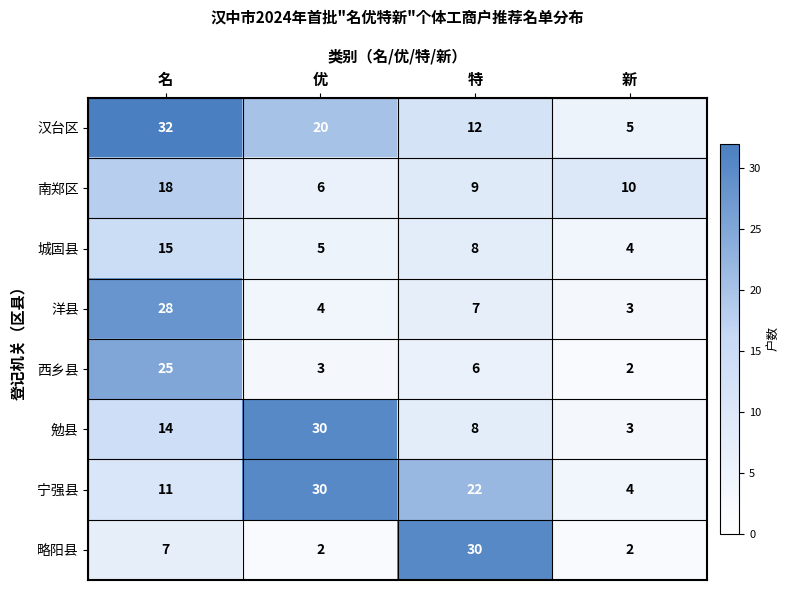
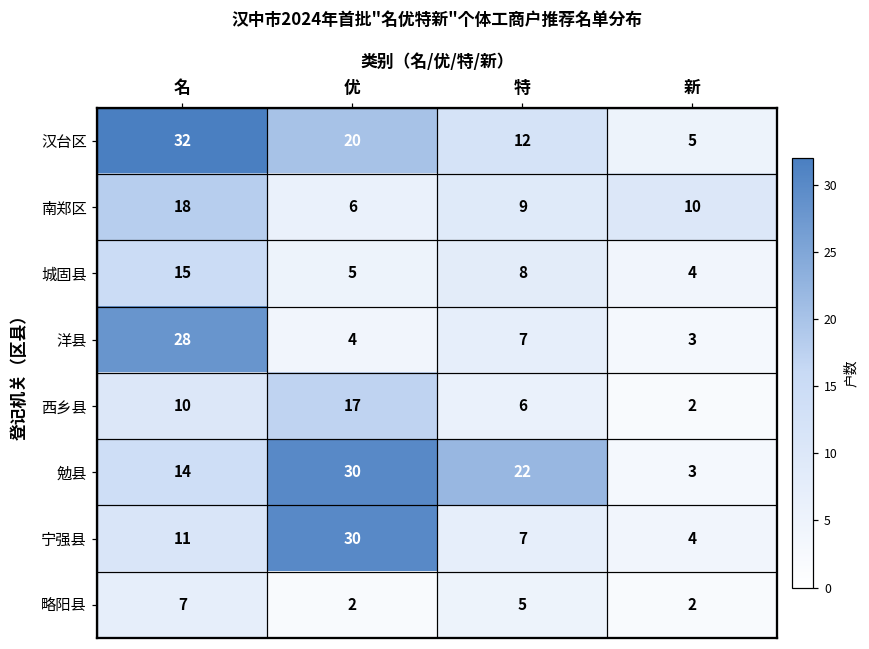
  {
    "汉台区": {
      "名": 32,
      "优": 20,
      "特": 12,
      "新": 5
    },
    "南郑区": {
      "名": 18,
      "优": 6,
      "特": 9,
      "新": 10
    },
    "城固县": {
      "名": 15,
      "优": 5,
      "特": 8,
      "新": 4
    },
    "洋县": {
      "名": 28,
      "优": 4,
      "特": 7,
      "新": 3
    },
    "西乡县": {
-     "名": 25,
-     "优": 3,
+     "名": 10,
+     "优": 17,
      "特": 6,
      "新": 2
    },
    "勉县": {
      "名": 14,
      "优": 30,
-     "特": 8,
+     "特": 22,
      "新": 3
    },
    "宁强县": {
      "名": 11,
      "优": 30,
-     "特": 22,
+     "特": 7,
      "新": 4
    },
    "略阳县": {
      "名": 7,
      "优": 2,
-     "特": 30,
+     "特": 5,
      "新": 2
    }
  }
